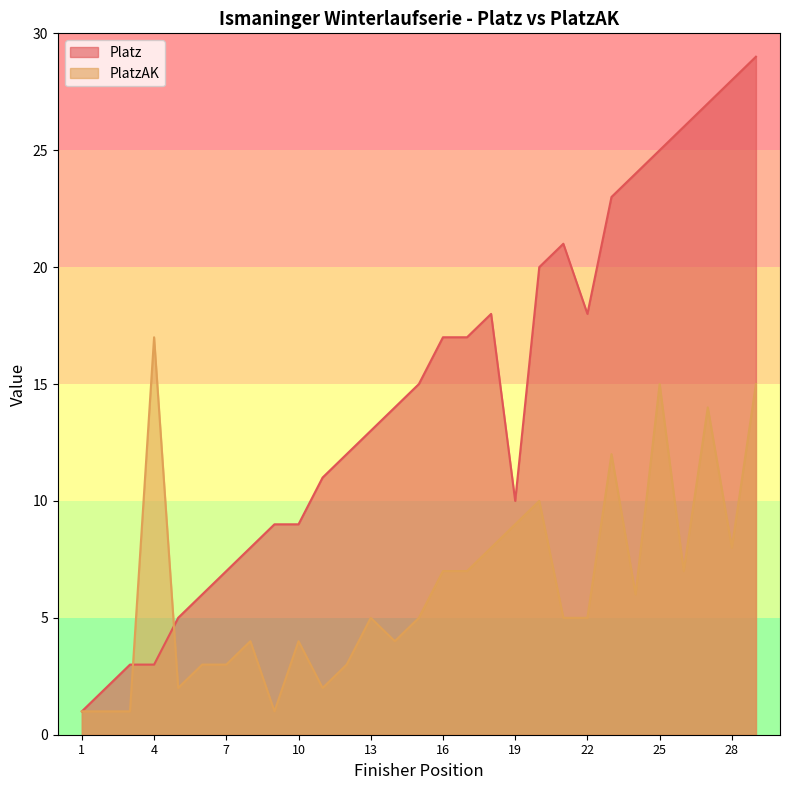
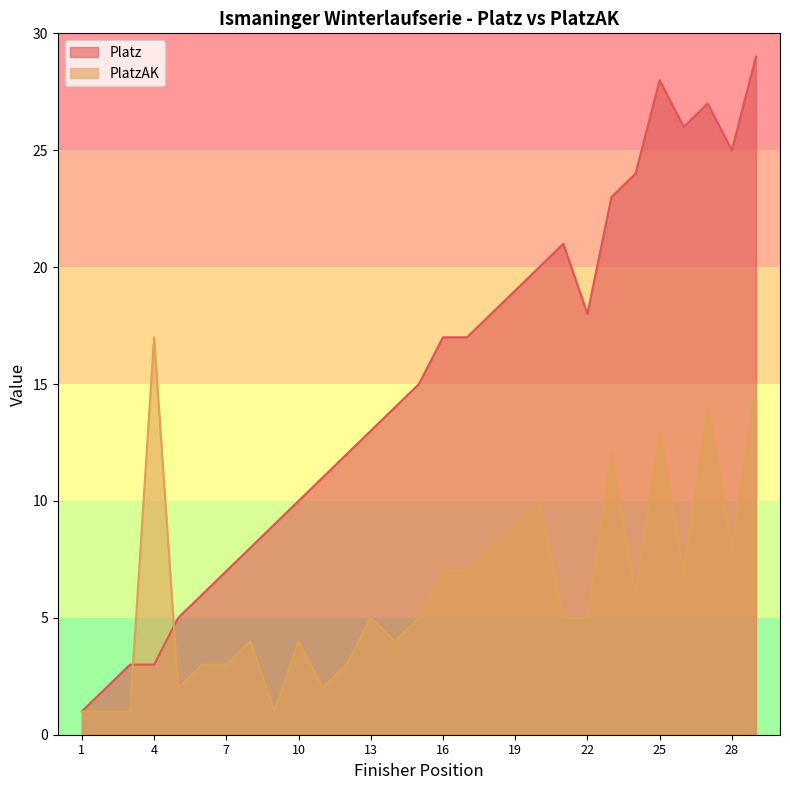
  {
    "Platz": {
      "4": 3,
      "7": 7,
-     "10": 9,
+     "10": 10,
      "13": 13,
      "16": 17,
-     "19": 10,
+     "19": 19,
      "22": 18,
-     "25": 25,
-     "28": 28
+     "25": 28,
+     "28": 25
    },
    "PlatzAK": {
      "4": 17,
      "7": 3,
      "10": 4,
      "13": 5,
      "16": 7,
      "19": 9,
      "22": 5,
-     "25": 15,
+     "25": 13,
      "28": 8
    }
  }
